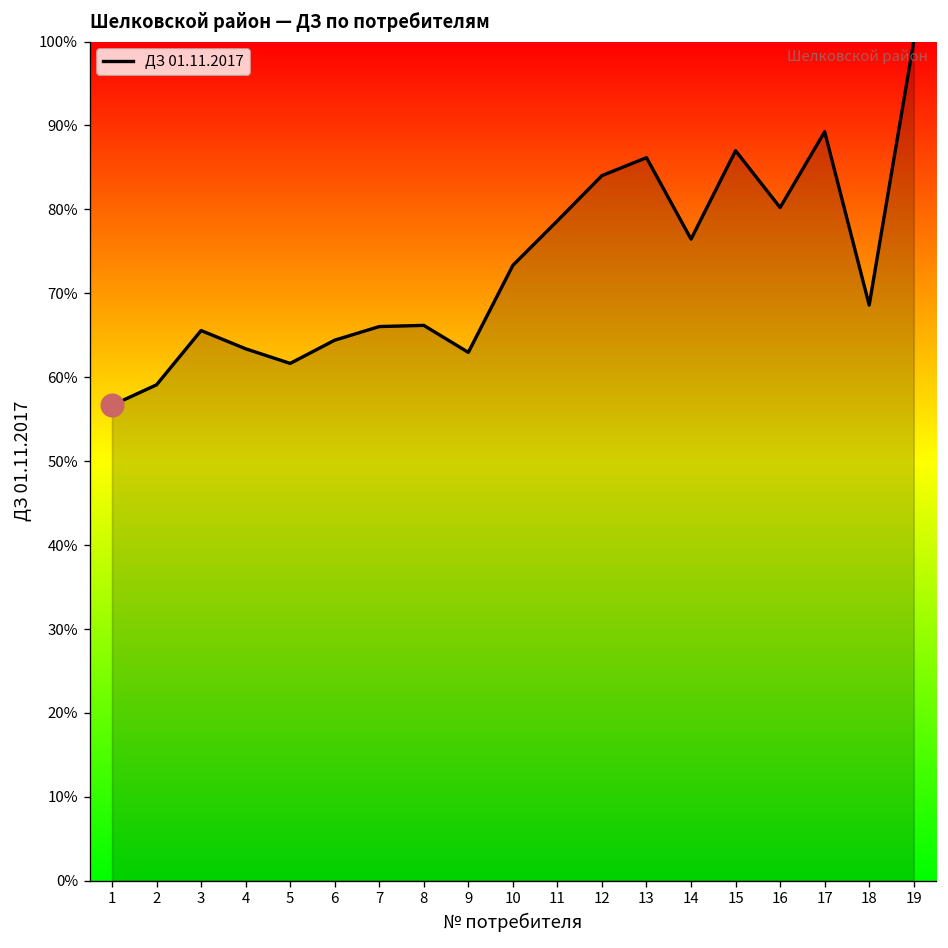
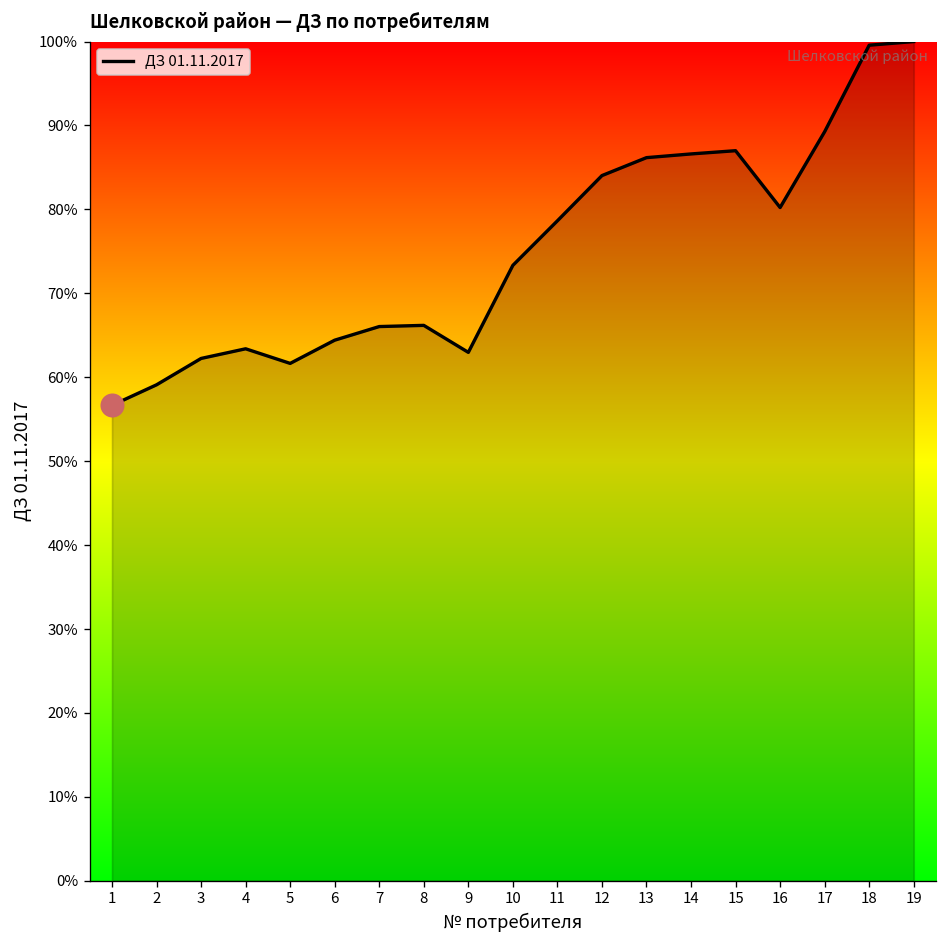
  {
    "ДЗ 01.11.2017": {
      "2": "59%",
-     "3": "66%",
+     "3": "62%",
      "4": "63%",
      "5": "62%",
      "6": "64%",
      "7": "66%",
      "8": "66%",
      "9": "63%",
      "10": "73%",
      "11": "79%",
      "12": "84%",
      "13": "86%",
-     "14": "76%",
+     "14": "87%",
      "15": "87%",
      "16": "80%",
      "17": "89%",
-     "18": "69%",
+     "18": "100%",
      "19": "100%"
    }
  }
